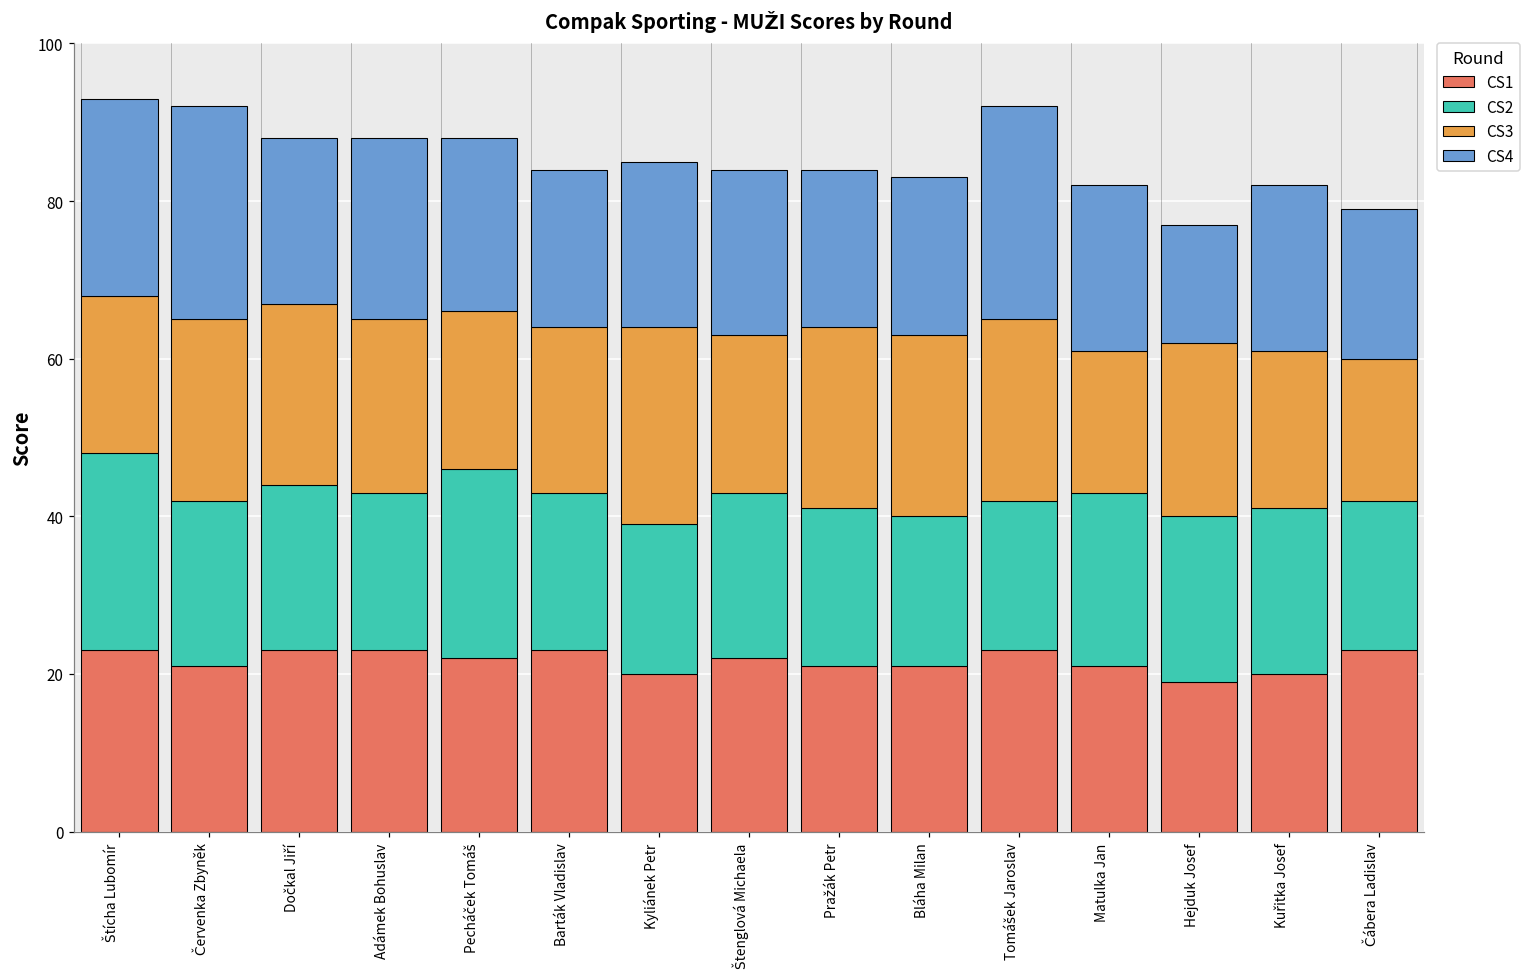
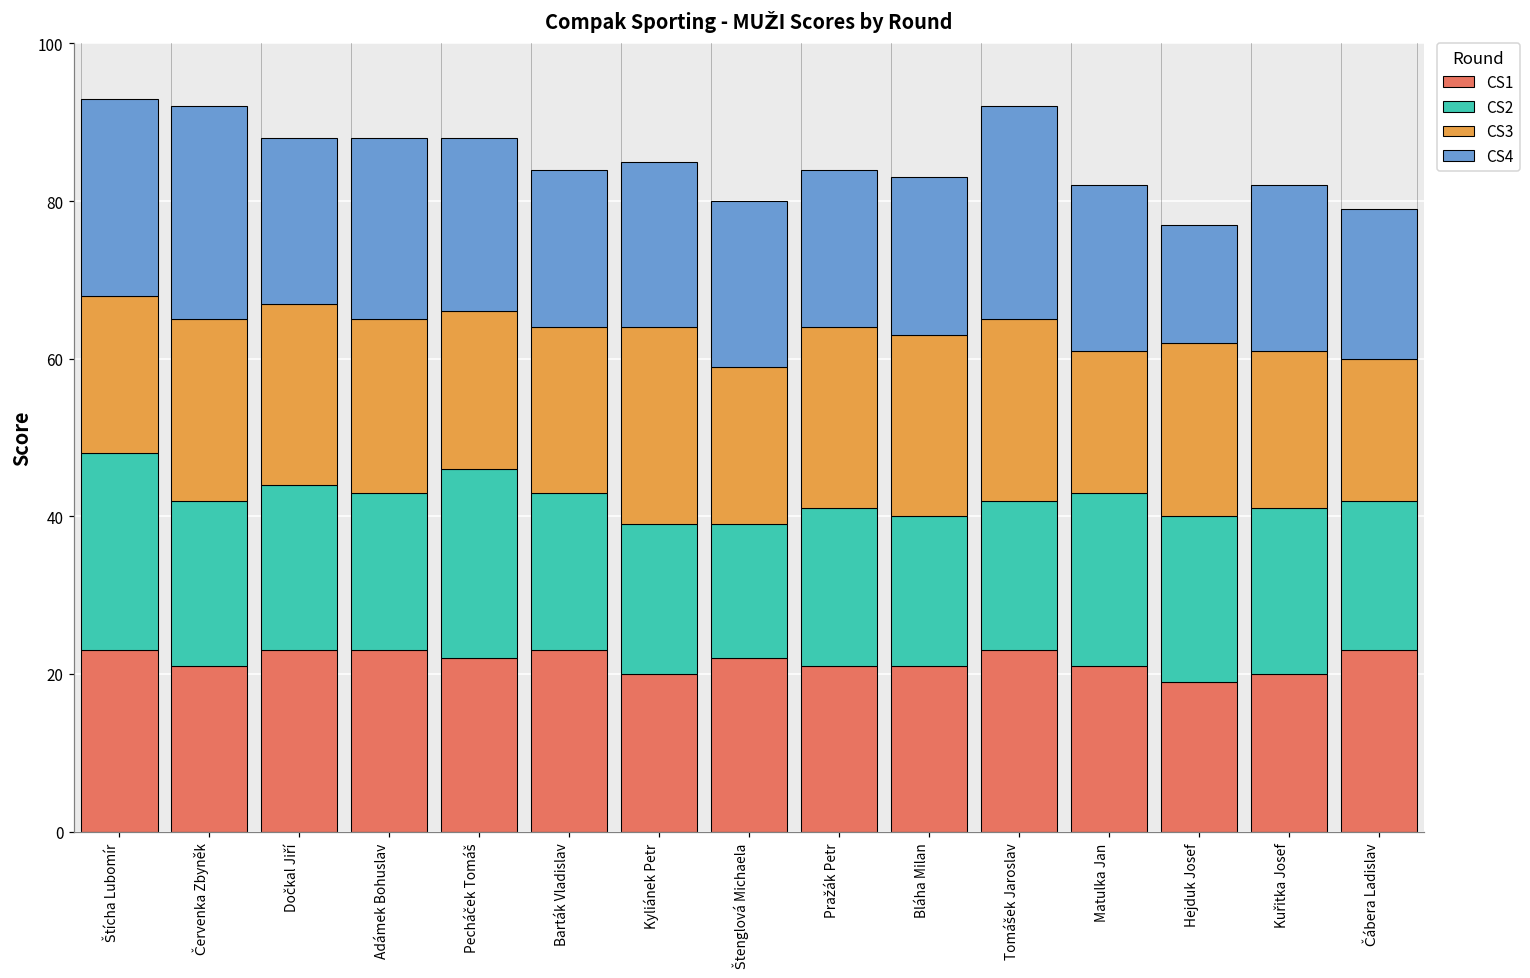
  {
    "CS2": {
      "Štícha Lubomír": 25,
      "Červenka Zbyněk": 21,
      "Dočkal Jiří": 21,
      "Adámek Bohuslav": 20,
      "Pecháček Tomáš": 24,
      "Barták Vladislav": 20,
      "Kyliánek Petr": 19,
-     "Štenglová Michaela": 21,
+     "Štenglová Michaela": 17,
      "Pražák Petr": 20,
      "Bláha Milan": 19,
      "Tomášek Jaroslav": 19,
      "Matulka Jan": 22,
      "Hejduk Josef": 21,
      "Kuřitka Josef": 21,
      "Čábera Ladislav": 19
    },
    "CS4": {
      "Štícha Lubomír": 25,
      "Červenka Zbyněk": 27,
      "Dočkal Jiří": 21,
      "Adámek Bohuslav": 23,
      "Pecháček Tomáš": 22,
      "Barták Vladislav": 20,
      "Kyliánek Petr": 21,
      "Štenglová Michaela": 21,
      "Pražák Petr": 20,
      "Bláha Milan": 20,
      "Tomášek Jaroslav": 27,
      "Matulka Jan": 21,
      "Hejduk Josef": 15,
      "Kuřitka Josef": 21,
      "Čábera Ladislav": 19
    }
  }
